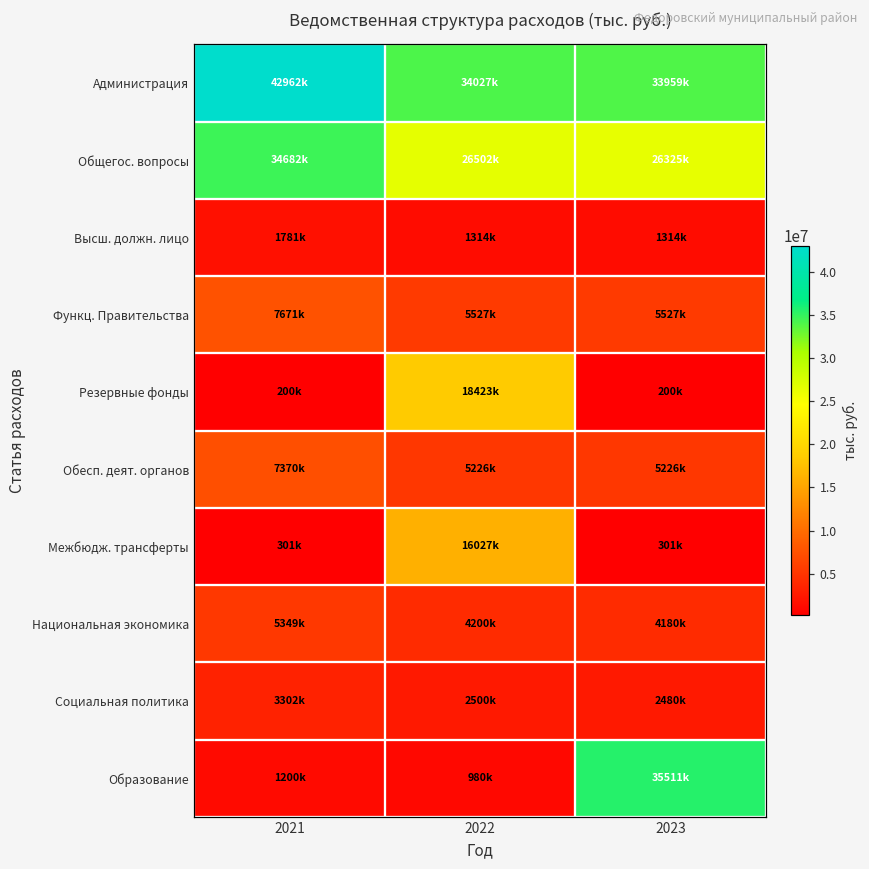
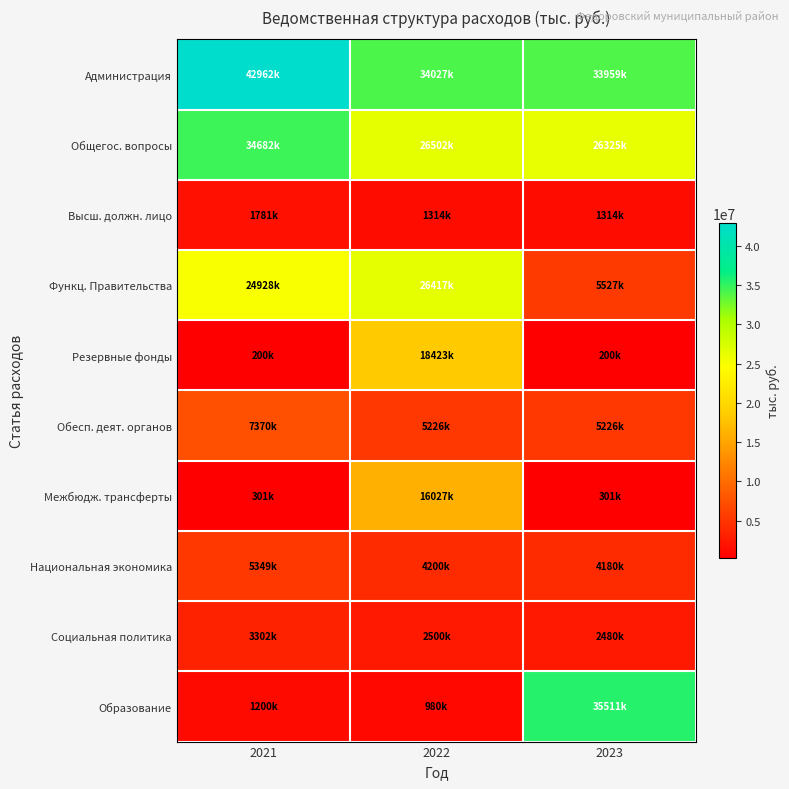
  {
    "Администрация": {
      "2021": "42962k",
      "2022": "34027k",
      "2023": "33959k"
    },
    "Общегос. вопросы": {
      "2021": "34682k",
      "2022": "26502k",
      "2023": "26325k"
    },
    "Высш. должн. лицо": {
      "2021": "1781k",
      "2022": "1314k",
      "2023": "1314k"
    },
    "Функц. Правительства": {
-     "2021": "7671k",
-     "2022": "5527k",
+     "2021": "24928k",
+     "2022": "26417k",
      "2023": "5527k"
    },
    "Резервные фонды": {
      "2021": "200k",
      "2022": "18423k",
      "2023": "200k"
    },
    "Обесп. деят. органов": {
      "2021": "7370k",
      "2022": "5226k",
      "2023": "5226k"
    },
    "Межбюдж. трансферты": {
      "2021": "301k",
      "2022": "16027k",
      "2023": "301k"
    },
    "Национальная экономика": {
      "2021": "5349k",
      "2022": "4200k",
      "2023": "4180k"
    },
    "Социальная политика": {
      "2021": "3302k",
      "2022": "2500k",
      "2023": "2480k"
    },
    "Образование": {
      "2021": "1200k",
      "2022": "980k",
      "2023": "35511k"
    }
  }
